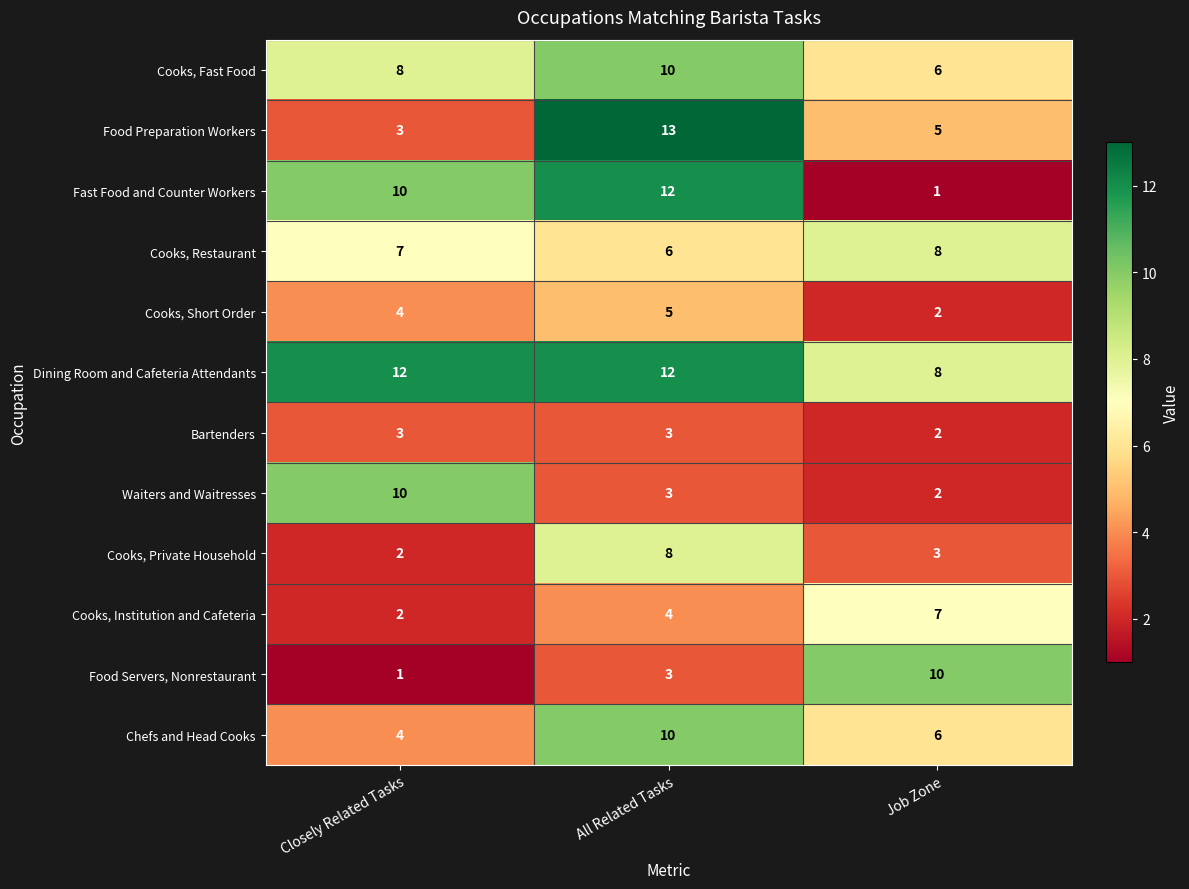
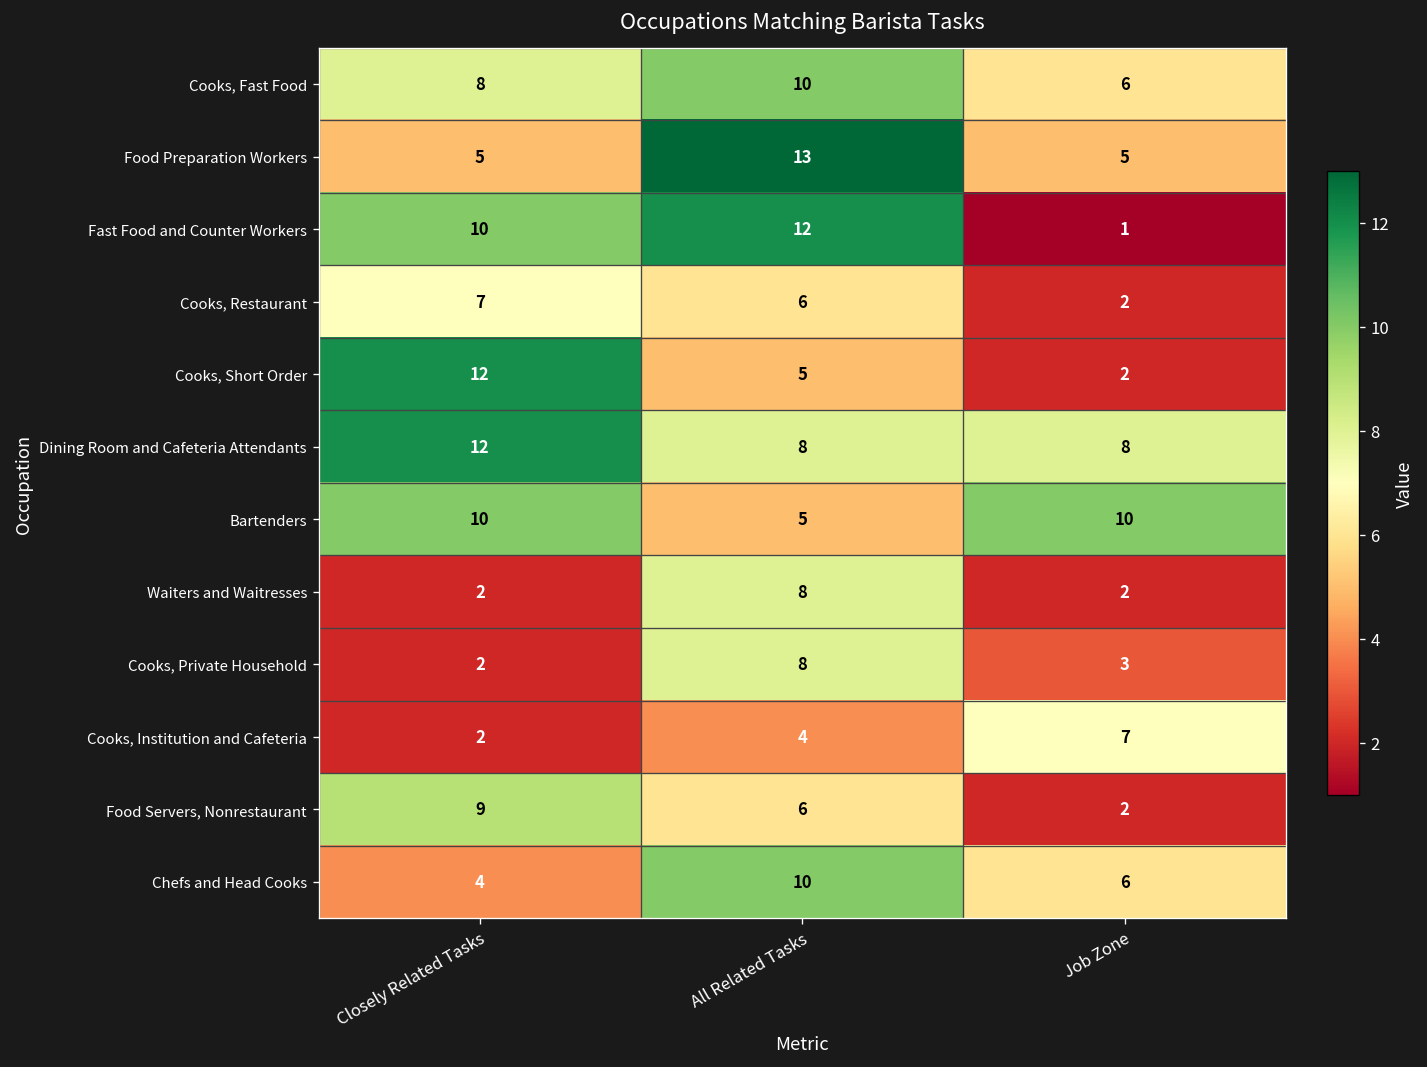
  {
    "Cooks, Fast Food": {
      "Closely Related Tasks": 8,
      "All Related Tasks": 10,
      "Job Zone": 6
    },
    "Food Preparation Workers": {
-     "Closely Related Tasks": 3,
+     "Closely Related Tasks": 5,
      "All Related Tasks": 13,
      "Job Zone": 5
    },
    "Fast Food and Counter Workers": {
      "Closely Related Tasks": 10,
      "All Related Tasks": 12,
      "Job Zone": 1
    },
    "Cooks, Restaurant": {
      "Closely Related Tasks": 7,
      "All Related Tasks": 6,
-     "Job Zone": 8
+     "Job Zone": 2
    },
    "Cooks, Short Order": {
-     "Closely Related Tasks": 4,
+     "Closely Related Tasks": 12,
      "All Related Tasks": 5,
      "Job Zone": 2
    },
    "Dining Room and Cafeteria Attendants": {
      "Closely Related Tasks": 12,
-     "All Related Tasks": 12,
+     "All Related Tasks": 8,
      "Job Zone": 8
    },
    "Bartenders": {
-     "Closely Related Tasks": 3,
-     "All Related Tasks": 3,
-     "Job Zone": 2
+     "Closely Related Tasks": 10,
+     "All Related Tasks": 5,
+     "Job Zone": 10
    },
    "Waiters and Waitresses": {
-     "Closely Related Tasks": 10,
-     "All Related Tasks": 3,
+     "Closely Related Tasks": 2,
+     "All Related Tasks": 8,
      "Job Zone": 2
    },
    "Cooks, Private Household": {
      "Closely Related Tasks": 2,
      "All Related Tasks": 8,
      "Job Zone": 3
    },
    "Cooks, Institution and Cafeteria": {
      "Closely Related Tasks": 2,
      "All Related Tasks": 4,
      "Job Zone": 7
    },
    "Food Servers, Nonrestaurant": {
-     "Closely Related Tasks": 1,
-     "All Related Tasks": 3,
-     "Job Zone": 10
+     "Closely Related Tasks": 9,
+     "All Related Tasks": 6,
+     "Job Zone": 2
    },
    "Chefs and Head Cooks": {
      "Closely Related Tasks": 4,
      "All Related Tasks": 10,
      "Job Zone": 6
    }
  }
